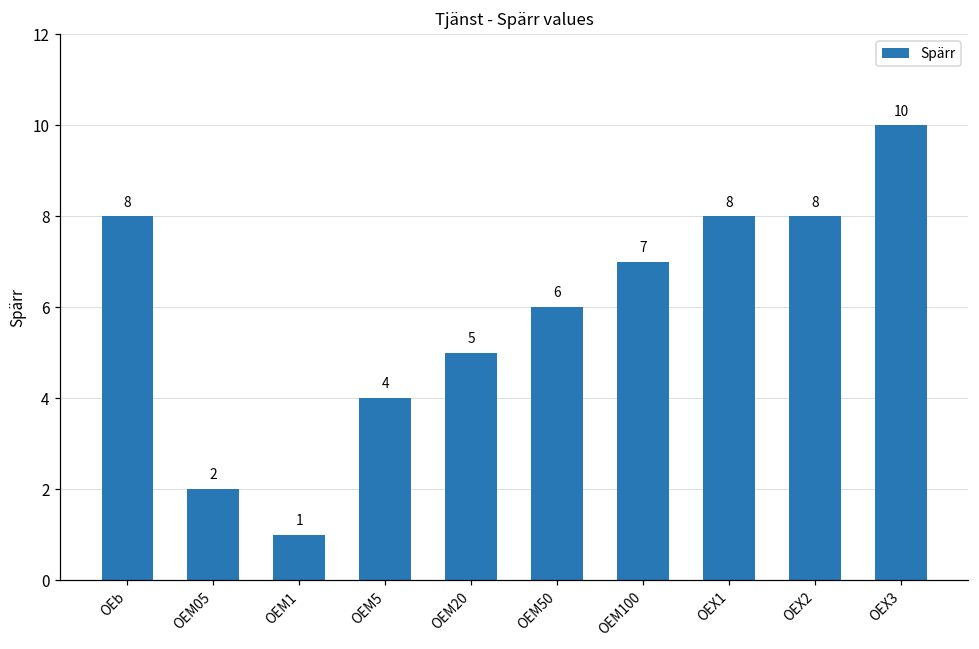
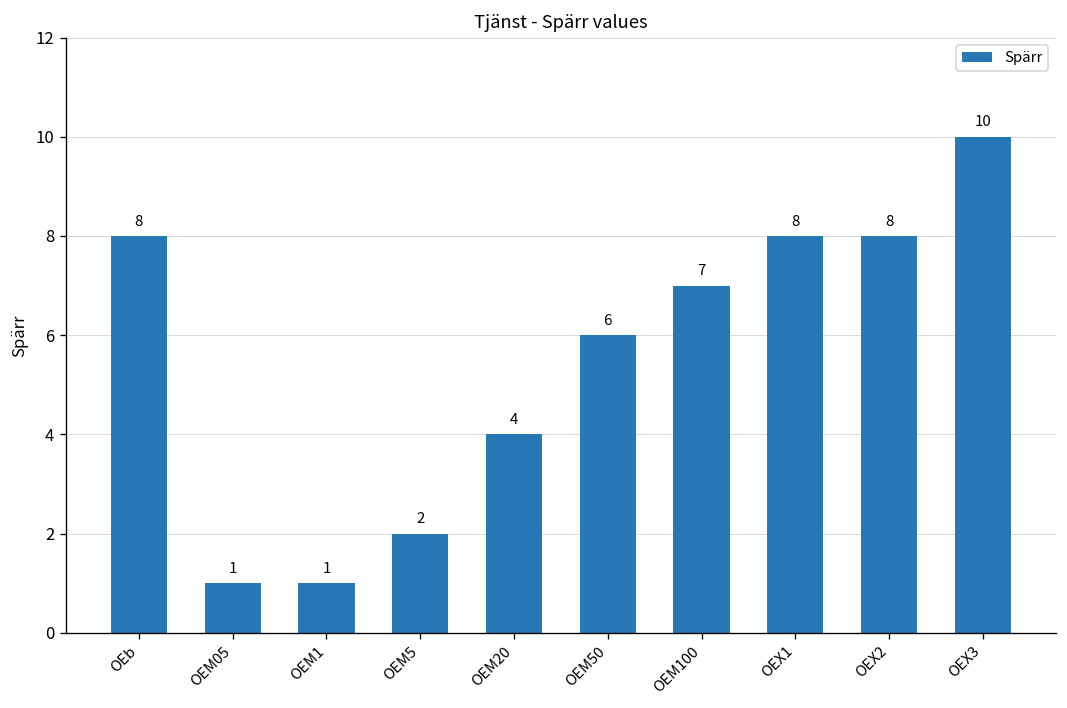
  {
    "OEb": 8,
-   "OEM05": 2,
+   "OEM05": 1,
    "OEM1": 1,
-   "OEM5": 4,
-   "OEM20": 5,
+   "OEM5": 2,
+   "OEM20": 4,
    "OEM50": 6,
    "OEM100": 7,
    "OEX1": 8,
    "OEX2": 8,
    "OEX3": 10
  }
